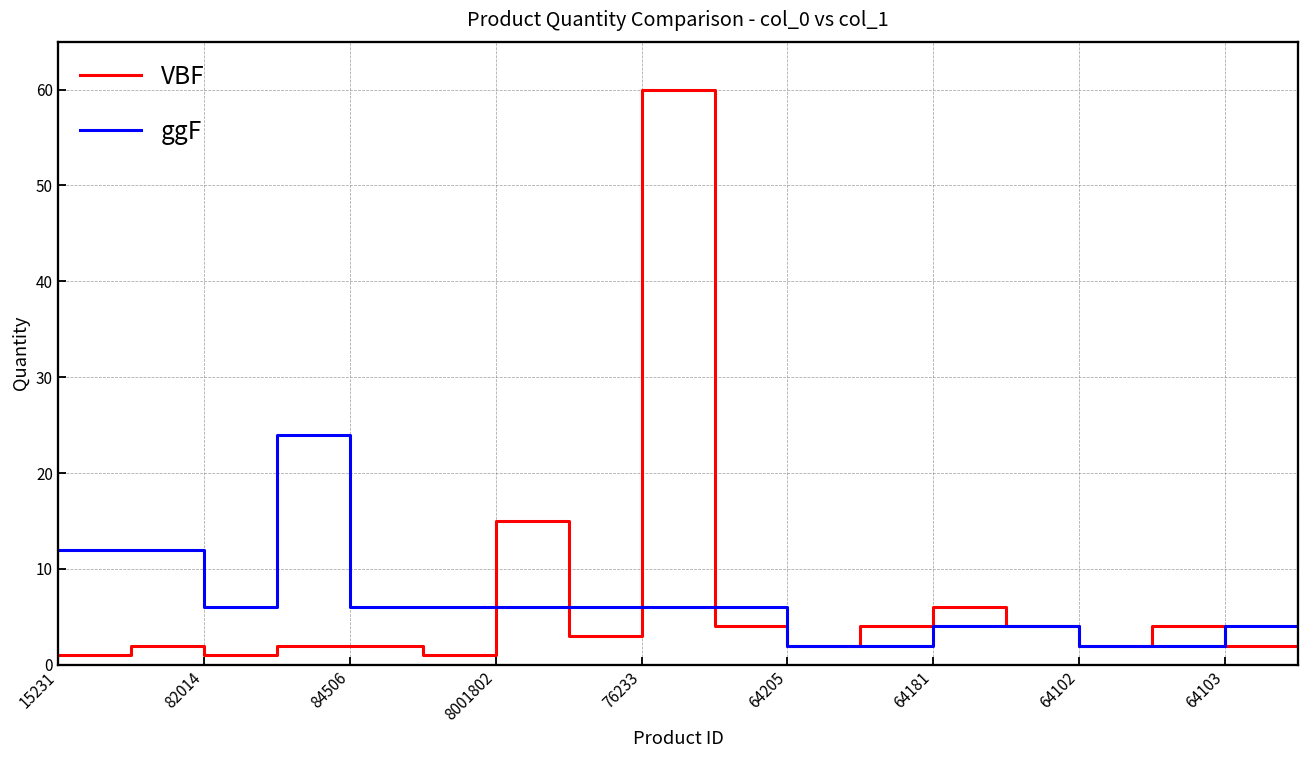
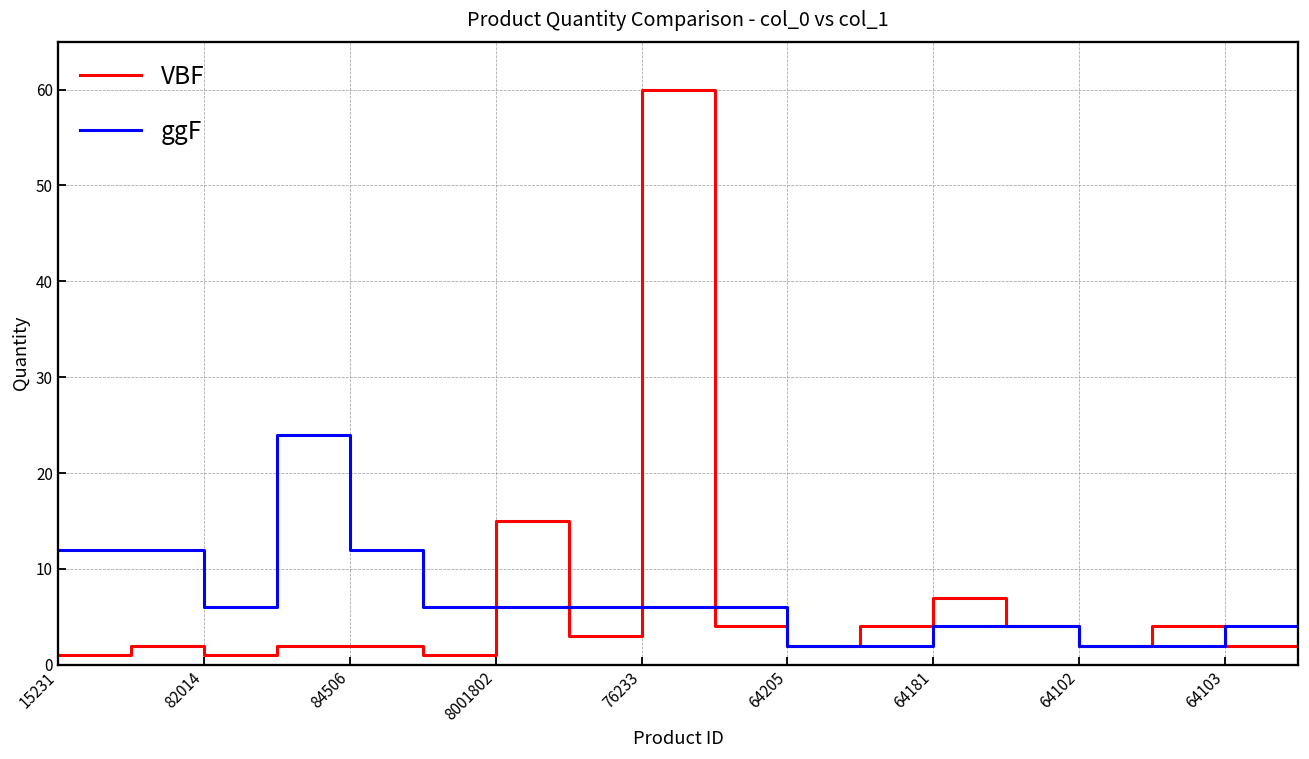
  {
    "VBF": {
      "15231": 1,
      "82014": 1,
      "84506": 2,
      "8001802": 15,
      "76233": 60,
-     "64181": 6,
+     "64181": 7,
      "64103": 2
    },
    "ggF": {
      "15231": 12,
      "82014": 6,
-     "84506": 6,
+     "84506": 12,
      "8001802": 6,
      "76233": 6,
      "64181": 4,
      "64103": 4
    }
  }
